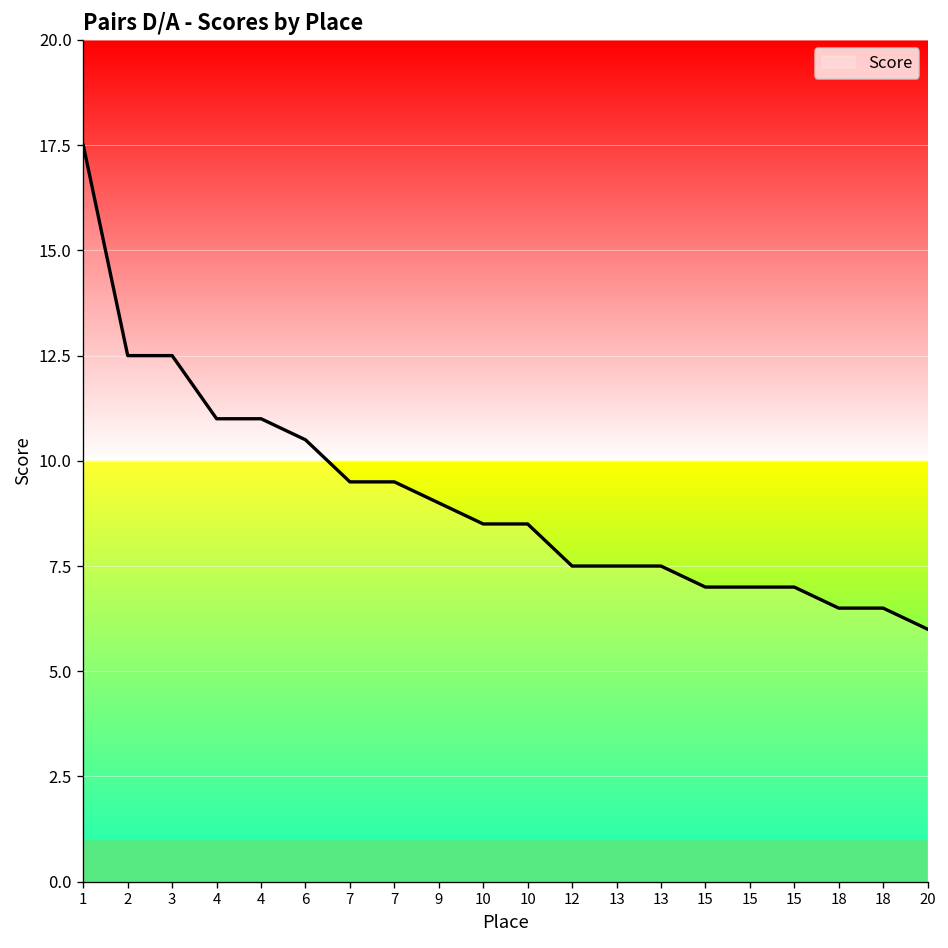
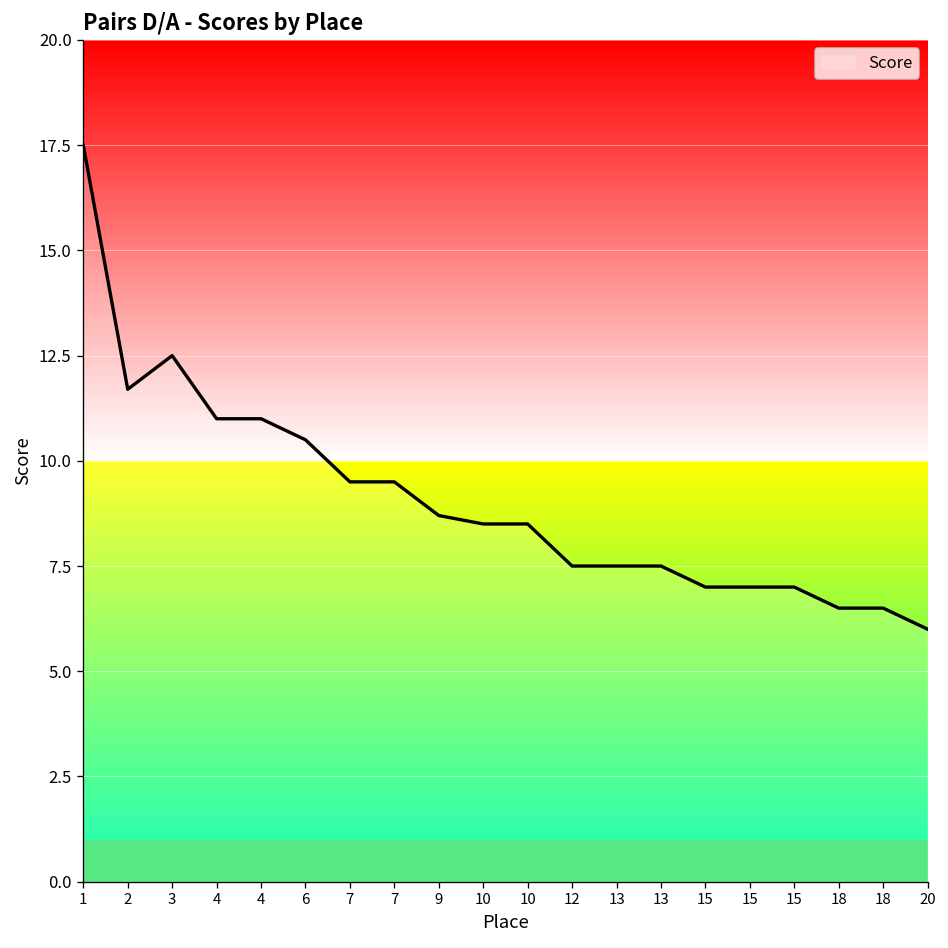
  {
    "1": 17.5,
-   "2": 12.5,
+   "2": 11.7,
    "3": 12.5,
    "6": 10.5,
-   "9": 9.0,
+   "9": 8.7,
    "12": 7.5,
    "20": 6.0
  }
